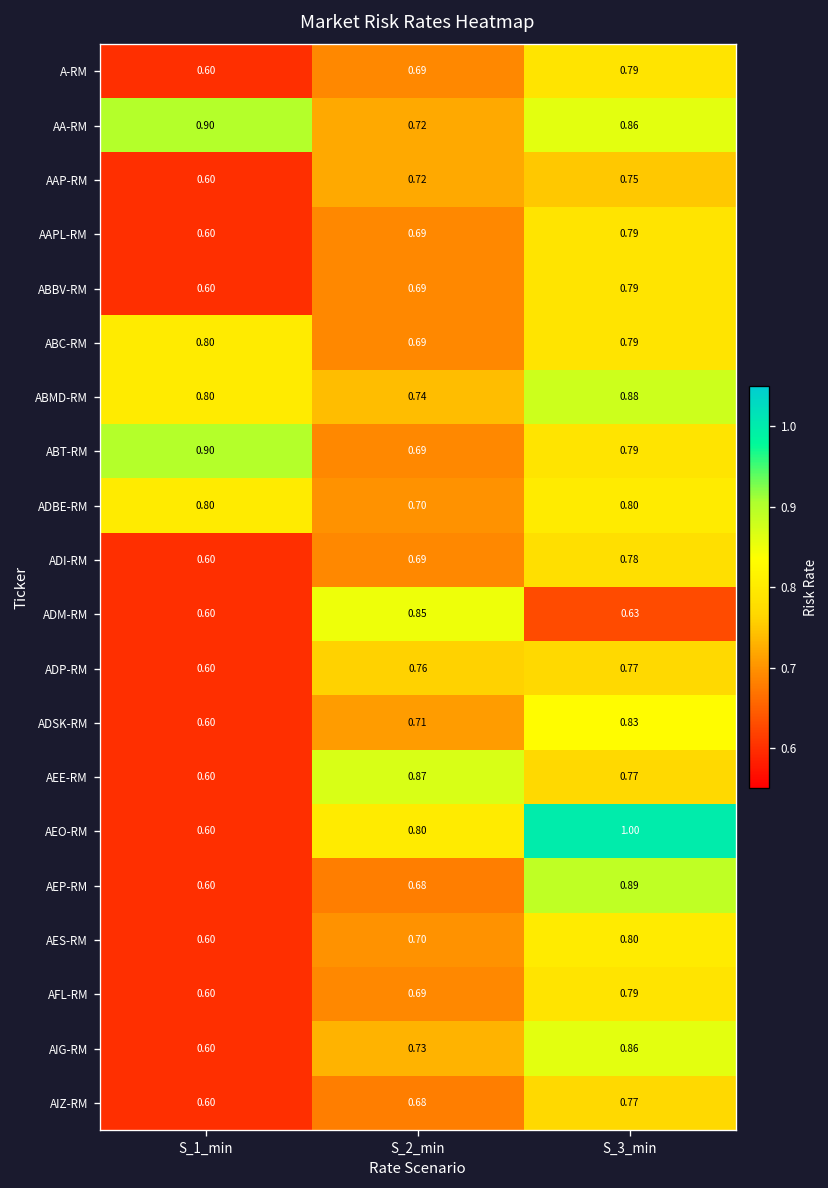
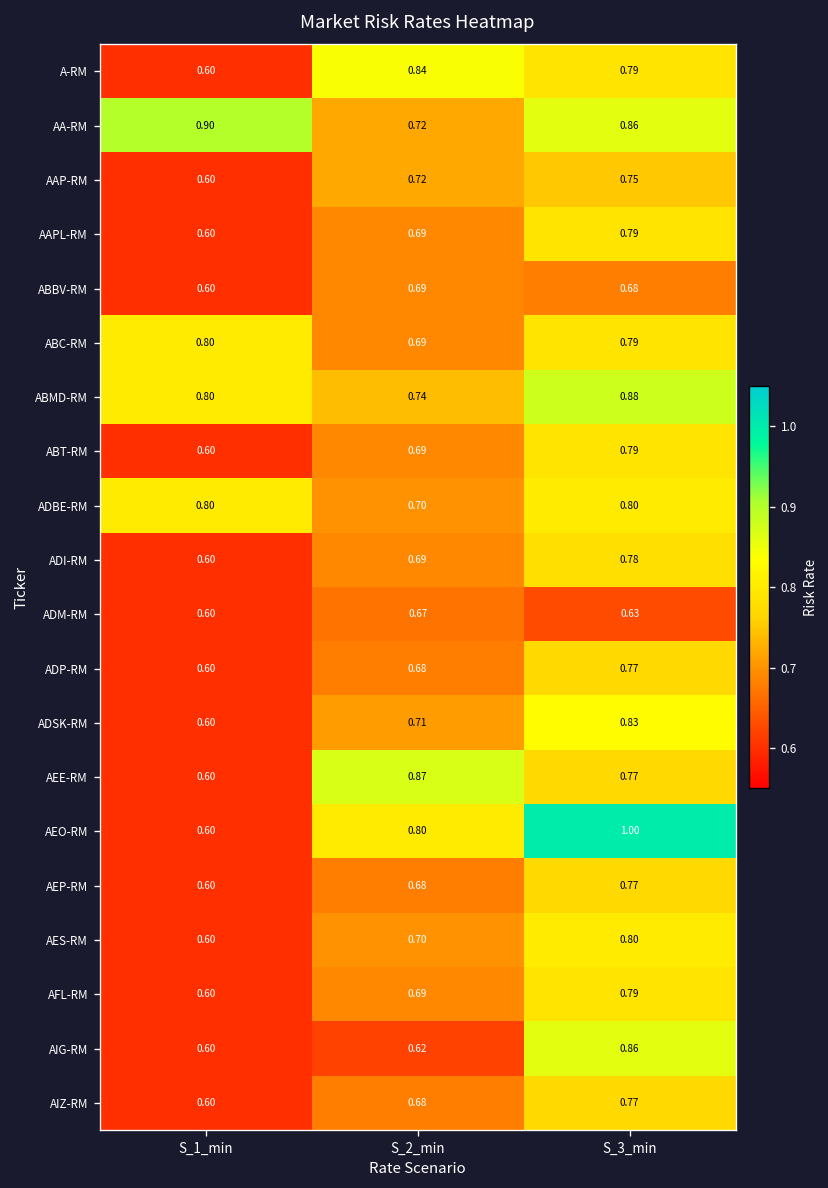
  {
    "A-RM": {
      "S_1_min": 0.60,
-     "S_2_min": 0.69,
+     "S_2_min": 0.84,
      "S_3_min": 0.79
    },
    "AA-RM": {
      "S_1_min": 0.90,
      "S_2_min": 0.72,
      "S_3_min": 0.86
    },
    "AAP-RM": {
      "S_1_min": 0.60,
      "S_2_min": 0.72,
      "S_3_min": 0.75
    },
    "AAPL-RM": {
      "S_1_min": 0.60,
      "S_2_min": 0.69,
      "S_3_min": 0.79
    },
    "ABBV-RM": {
      "S_1_min": 0.60,
      "S_2_min": 0.69,
-     "S_3_min": 0.79
+     "S_3_min": 0.68
    },
    "ABC-RM": {
      "S_1_min": 0.80,
      "S_2_min": 0.69,
      "S_3_min": 0.79
    },
    "ABMD-RM": {
      "S_1_min": 0.80,
      "S_2_min": 0.74,
      "S_3_min": 0.88
    },
    "ABT-RM": {
-     "S_1_min": 0.90,
+     "S_1_min": 0.60,
      "S_2_min": 0.69,
      "S_3_min": 0.79
    },
    "ADBE-RM": {
      "S_1_min": 0.80,
      "S_2_min": 0.70,
      "S_3_min": 0.80
    },
    "ADI-RM": {
      "S_1_min": 0.60,
      "S_2_min": 0.69,
      "S_3_min": 0.78
    },
    "ADM-RM": {
      "S_1_min": 0.60,
-     "S_2_min": 0.85,
+     "S_2_min": 0.67,
      "S_3_min": 0.63
    },
    "ADP-RM": {
      "S_1_min": 0.60,
-     "S_2_min": 0.76,
+     "S_2_min": 0.68,
      "S_3_min": 0.77
    },
    "ADSK-RM": {
      "S_1_min": 0.60,
      "S_2_min": 0.71,
      "S_3_min": 0.83
    },
    "AEE-RM": {
      "S_1_min": 0.60,
      "S_2_min": 0.87,
      "S_3_min": 0.77
    },
    "AEO-RM": {
      "S_1_min": 0.60,
      "S_2_min": 0.80,
      "S_3_min": 1.00
    },
    "AEP-RM": {
      "S_1_min": 0.60,
      "S_2_min": 0.68,
-     "S_3_min": 0.89
+     "S_3_min": 0.77
    },
    "AES-RM": {
      "S_1_min": 0.60,
      "S_2_min": 0.70,
      "S_3_min": 0.80
    },
    "AFL-RM": {
      "S_1_min": 0.60,
      "S_2_min": 0.69,
      "S_3_min": 0.79
    },
    "AIG-RM": {
      "S_1_min": 0.60,
-     "S_2_min": 0.73,
+     "S_2_min": 0.62,
      "S_3_min": 0.86
    },
    "AIZ-RM": {
      "S_1_min": 0.60,
      "S_2_min": 0.68,
      "S_3_min": 0.77
    }
  }
